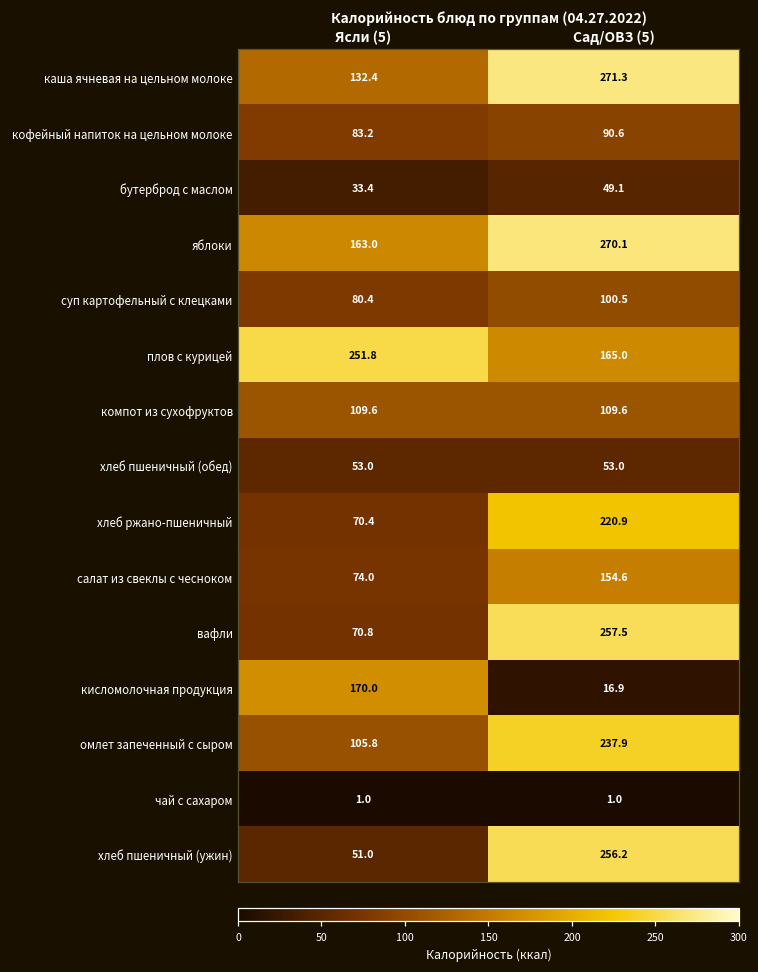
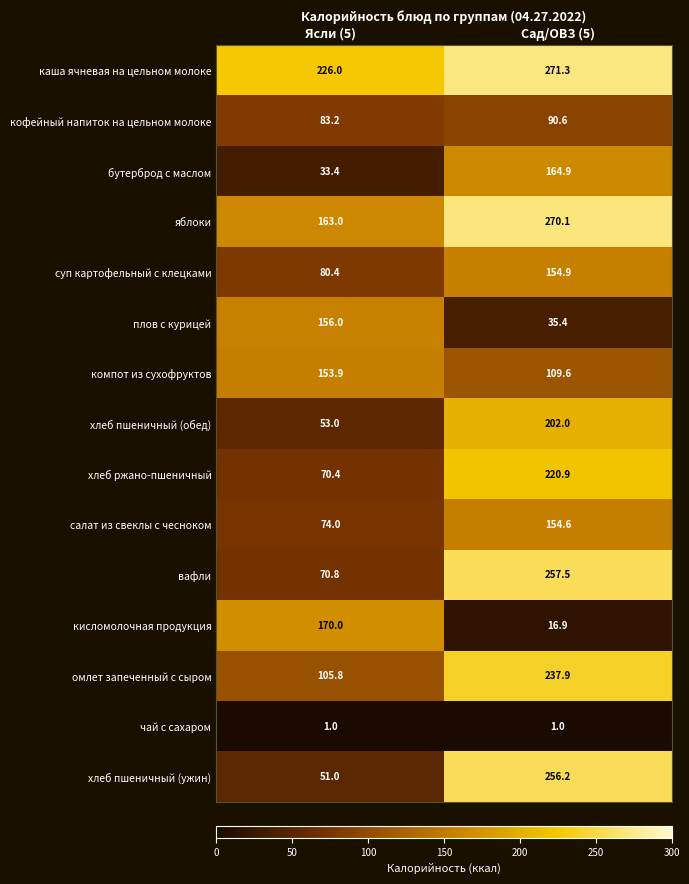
  {
    "каша ячневая на цельном молоке": {
-     "Ясли (5)": 132.4,
+     "Ясли (5)": 226.0,
      "Сад/ОВЗ (5)": 271.3
    },
    "кофейный напиток на цельном молоке": {
      "Ясли (5)": 83.2,
      "Сад/ОВЗ (5)": 90.6
    },
    "бутерброд с маслом": {
      "Ясли (5)": 33.4,
-     "Сад/ОВЗ (5)": 49.1
+     "Сад/ОВЗ (5)": 164.9
    },
    "яблоки": {
      "Ясли (5)": 163.0,
      "Сад/ОВЗ (5)": 270.1
    },
    "суп картофельный с клецками": {
      "Ясли (5)": 80.4,
-     "Сад/ОВЗ (5)": 100.5
+     "Сад/ОВЗ (5)": 154.9
    },
    "плов с курицей": {
-     "Ясли (5)": 251.8,
-     "Сад/ОВЗ (5)": 165.0
+     "Ясли (5)": 156.0,
+     "Сад/ОВЗ (5)": 35.4
    },
    "компот из сухофруктов": {
-     "Ясли (5)": 109.6,
+     "Ясли (5)": 153.9,
      "Сад/ОВЗ (5)": 109.6
    },
    "хлеб пшеничный (обед)": {
      "Ясли (5)": 53.0,
-     "Сад/ОВЗ (5)": 53.0
+     "Сад/ОВЗ (5)": 202.0
    },
    "хлеб ржано-пшеничный": {
      "Ясли (5)": 70.4,
      "Сад/ОВЗ (5)": 220.9
    },
    "салат из свеклы с чесноком": {
      "Ясли (5)": 74.0,
      "Сад/ОВЗ (5)": 154.6
    },
    "вафли": {
      "Ясли (5)": 70.8,
      "Сад/ОВЗ (5)": 257.5
    },
    "кисломолочная продукция": {
      "Ясли (5)": 170.0,
      "Сад/ОВЗ (5)": 16.9
    },
    "омлет запеченный с сыром": {
      "Ясли (5)": 105.8,
      "Сад/ОВЗ (5)": 237.9
    },
    "чай с сахаром": {
      "Ясли (5)": 1.0,
      "Сад/ОВЗ (5)": 1.0
    },
    "хлеб пшеничный (ужин)": {
      "Ясли (5)": 51.0,
      "Сад/ОВЗ (5)": 256.2
    }
  }
